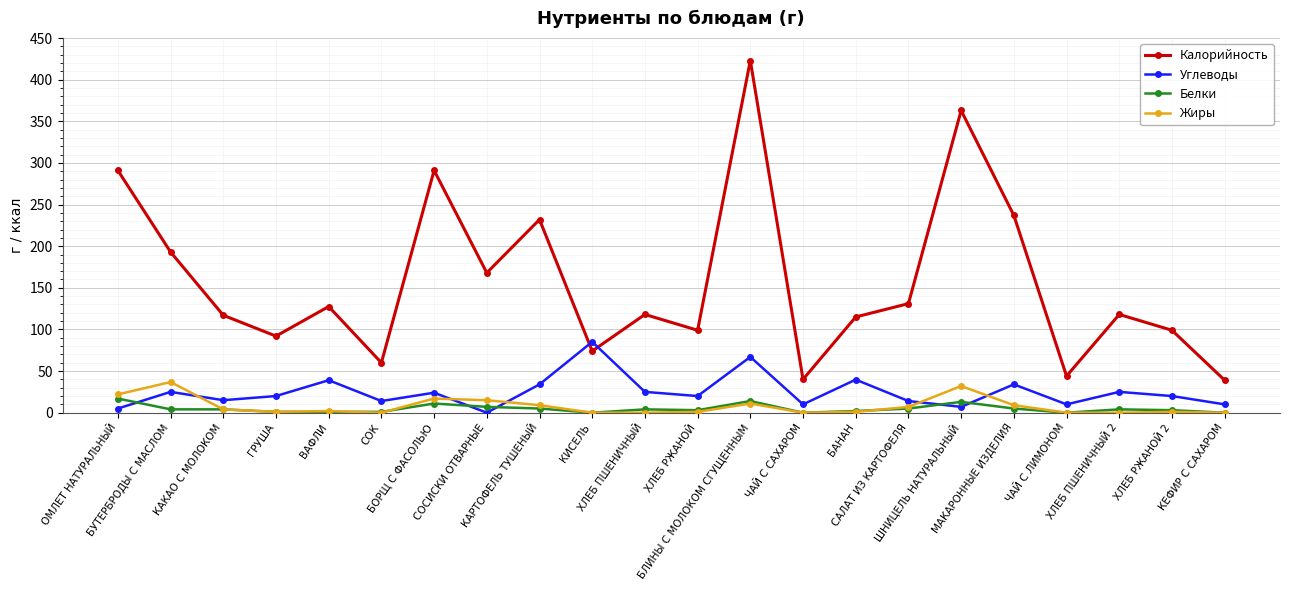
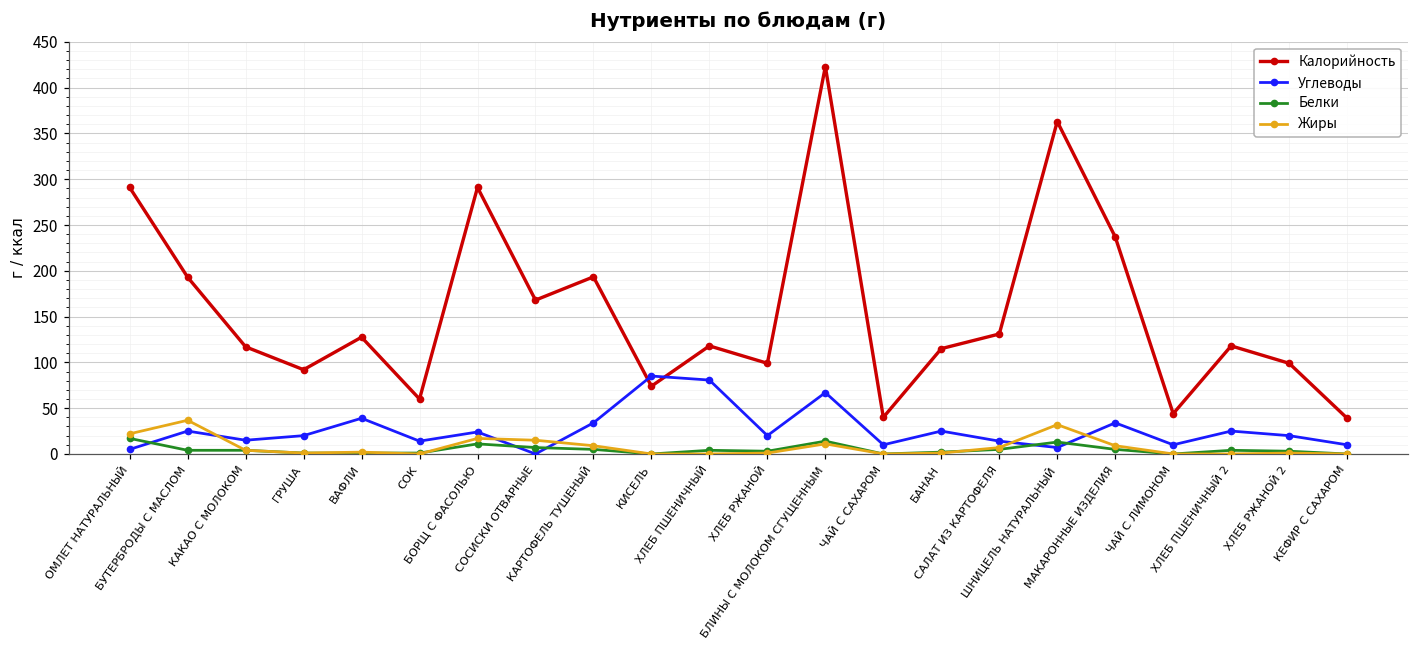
  {
    "Калорийность": {
      "ОМЛЕТ НАТУРАЛЬНЫЙ": 290,
      "БУТЕРБРОДЫ С МАСЛОМ": 190,
      "КАКАО С МОЛОКОМ": 120,
      "ГРУША": 90,
      "ВАФЛИ": 130,
      "СОК": 60,
      "БОРЩ С ФАСОЛЬЮ": 290,
      "СОСИСКИ ОТВАРНЫЕ": 170,
-     "КАРТОФЕЛЬ ТУШЕНЫЙ": 230,
+     "КАРТОФЕЛЬ ТУШЕНЫЙ": 190,
      "КИСЕЛЬ": 70,
      "ХЛЕБ ПШЕНИЧНЫЙ": 120,
      "ХЛЕБ РЖАНОЙ": 100,
      "БЛИНЫ С МОЛОКОМ СГУЩЕННЫМ": 420,
      "ЧАЙ С САХАРОМ": 40,
      "БАНАН": 120,
      "САЛАТ ИЗ КАРТОФЕЛЯ": 130,
      "ШНИЦЕЛЬ НАТУРАЛЬНЫЙ": 360,
      "МАКАРОННЫЕ ИЗДЕЛИЯ": 240,
      "ЧАЙ С ЛИМОНОМ": 40,
      "ХЛЕБ ПШЕНИЧНЫЙ 2": 120,
      "ХЛЕБ РЖАНОЙ 2": 100,
      "КЕФИР С САХАРОМ": 40
    },
    "Углеводы": {
      "ОМЛЕТ НАТУРАЛЬНЫЙ": 10,
      "БУТЕРБРОДЫ С МАСЛОМ": 30,
      "КАКАО С МОЛОКОМ": 20,
      "ГРУША": 20,
      "ВАФЛИ": 40,
      "СОК": 10,
      "БОРЩ С ФАСОЛЬЮ": 20,
      "СОСИСКИ ОТВАРНЫЕ": 0,
      "КАРТОФЕЛЬ ТУШЕНЫЙ": 30,
      "КИСЕЛЬ": 90,
-     "ХЛЕБ ПШЕНИЧНЫЙ": 30,
+     "ХЛЕБ ПШЕНИЧНЫЙ": 80,
      "ХЛЕБ РЖАНОЙ": 20,
      "БЛИНЫ С МОЛОКОМ СГУЩЕННЫМ": 70,
      "ЧАЙ С САХАРОМ": 10,
-     "БАНАН": 40,
+     "БАНАН": 30,
      "САЛАТ ИЗ КАРТОФЕЛЯ": 10,
      "ШНИЦЕЛЬ НАТУРАЛЬНЫЙ": 10,
      "МАКАРОННЫЕ ИЗДЕЛИЯ": 30,
      "ЧАЙ С ЛИМОНОМ": 10,
      "ХЛЕБ ПШЕНИЧНЫЙ 2": 30,
      "ХЛЕБ РЖАНОЙ 2": 20,
      "КЕФИР С САХАРОМ": 10
    },
    "Белки": {
      "ОМЛЕТ НАТУРАЛЬНЫЙ": 20,
      "БУТЕРБРОДЫ С МАСЛОМ": 0,
      "БОРЩ С ФАСОЛЬЮ": 10,
      "СОСИСКИ ОТВАРНЫЕ": 10,
      "КАРТОФЕЛЬ ТУШЕНЫЙ": 10,
      "ХЛЕБ ПШЕНИЧНЫЙ": 0,
      "ШНИЦЕЛЬ НАТУРАЛЬНЫЙ": 10,
      "МАКАРОННЫЕ ИЗДЕЛИЯ": 10,
      "ХЛЕБ ПШЕНИЧНЫЙ 2": 0
    },
    "Жиры": {
      "ОМЛЕТ НАТУРАЛЬНЫЙ": 20,
      "БУТЕРБРОДЫ С МАСЛОМ": 40,
      "БОРЩ С ФАСОЛЬЮ": 20,
      "СОСИСКИ ОТВАРНЫЕ": 20,
      "КАРТОФЕЛЬ ТУШЕНЫЙ": 10,
      "ХЛЕБ ПШЕНИЧНЫЙ": 0,
      "ШНИЦЕЛЬ НАТУРАЛЬНЫЙ": 30,
      "МАКАРОННЫЕ ИЗДЕЛИЯ": 10,
      "ХЛЕБ ПШЕНИЧНЫЙ 2": 0
    }
  }
